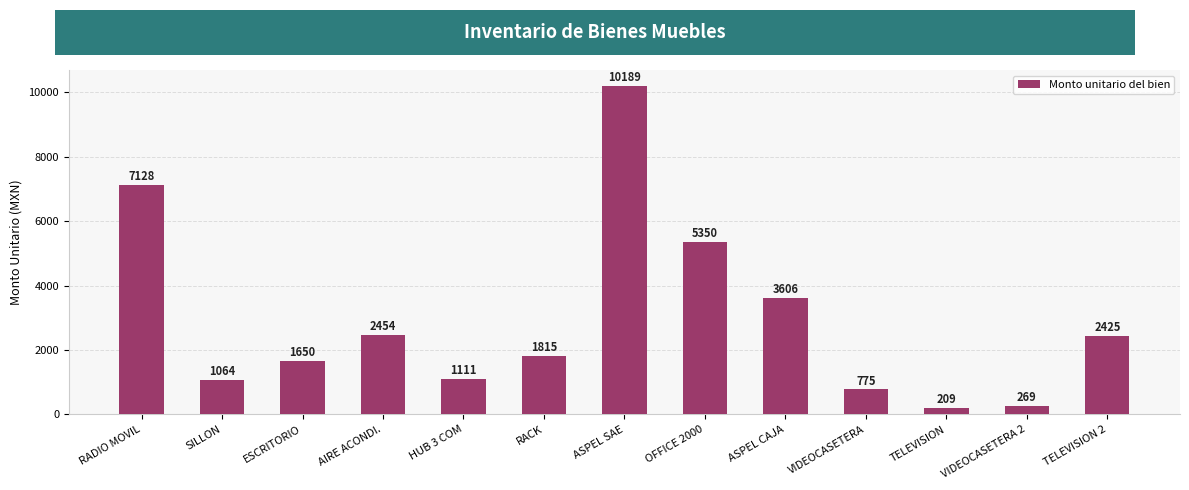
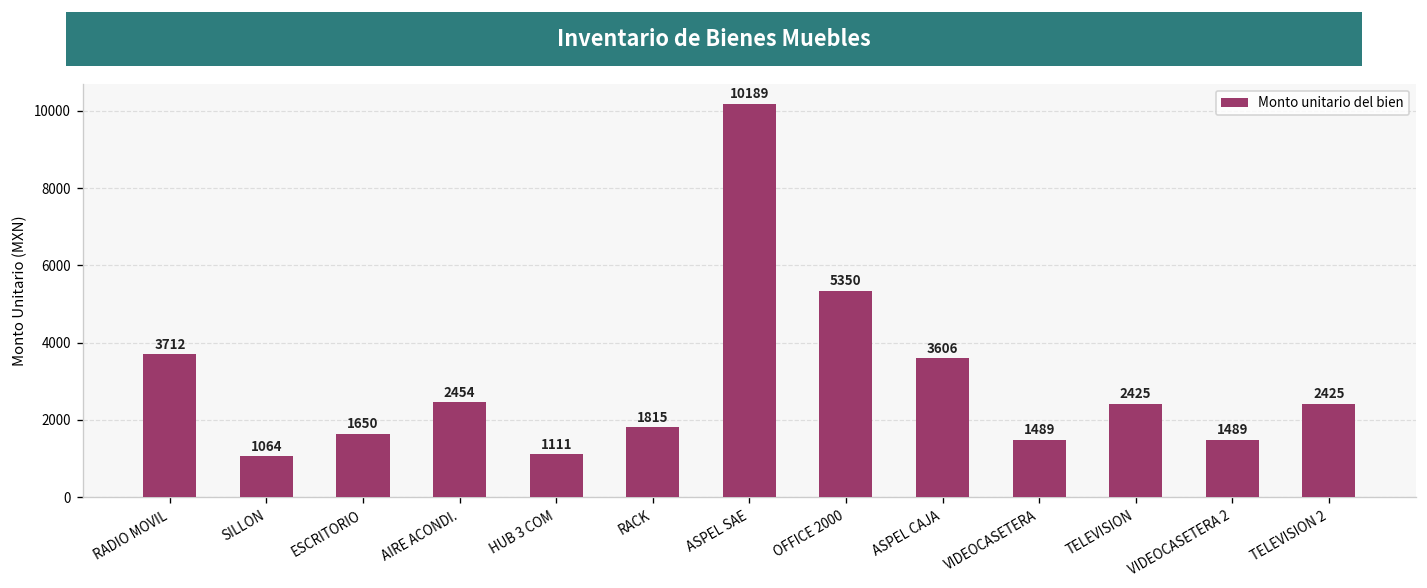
  {
-   "RADIO MOVIL": 7128,
+   "RADIO MOVIL": 3712,
    "SILLON": 1064,
    "ESCRITORIO": 1650,
    "AIRE ACONDI.": 2454,
    "HUB 3 COM": 1111,
    "RACK": 1815,
    "ASPEL SAE": 10189,
    "OFFICE 2000": 5350,
    "ASPEL CAJA": 3606,
-   "VIDEOCASETERA": 775,
-   "TELEVISION": 209,
-   "VIDEOCASETERA 2": 269,
+   "VIDEOCASETERA": 1489,
+   "TELEVISION": 2425,
+   "VIDEOCASETERA 2": 1489,
    "TELEVISION 2": 2425
  }
